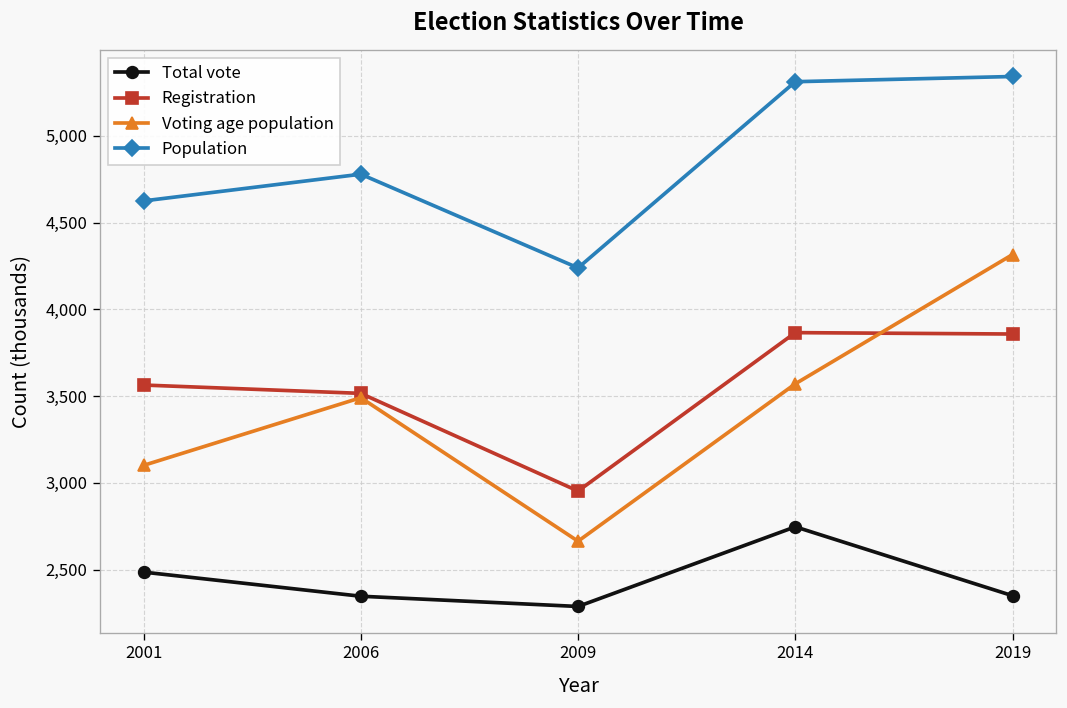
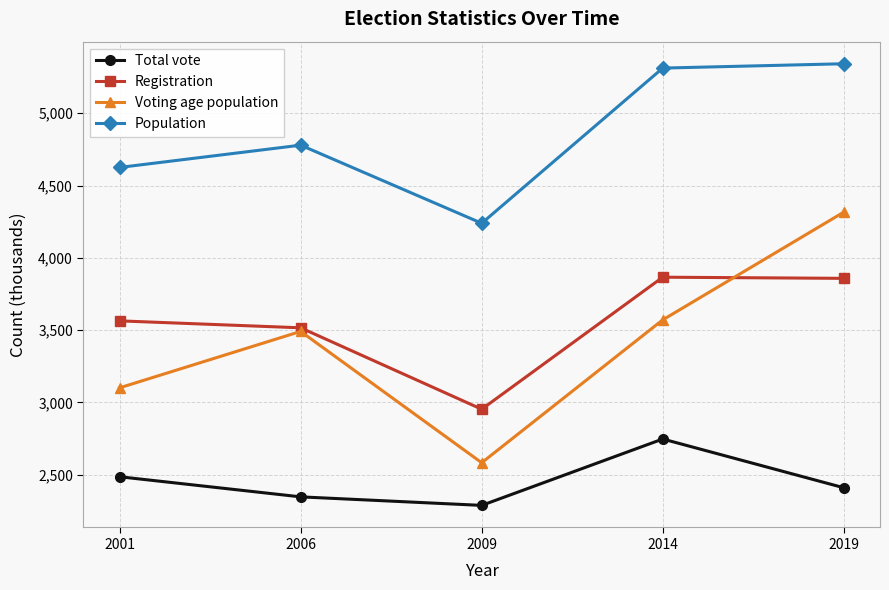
  {
    "Total vote": {
      "2001": "2,490",
      "2006": "2,350",
      "2009": "2,290",
      "2014": "2,750",
-     "2019": "2,350"
+     "2019": "2,410"
    },
    "Registration": {
      "2001": "3,560",
      "2006": "3,520",
      "2009": "2,950",
      "2014": "3,870",
      "2019": "3,860"
    },
    "Voting age population": {
      "2001": "3,100",
      "2006": "3,490",
-     "2009": "2,660",
+     "2009": "2,580",
      "2014": "3,570",
      "2019": "4,320"
    },
    "Population": {
      "2001": "4,630",
      "2006": "4,780",
      "2009": "4,240",
      "2014": "5,310",
      "2019": "5,340"
    }
  }
